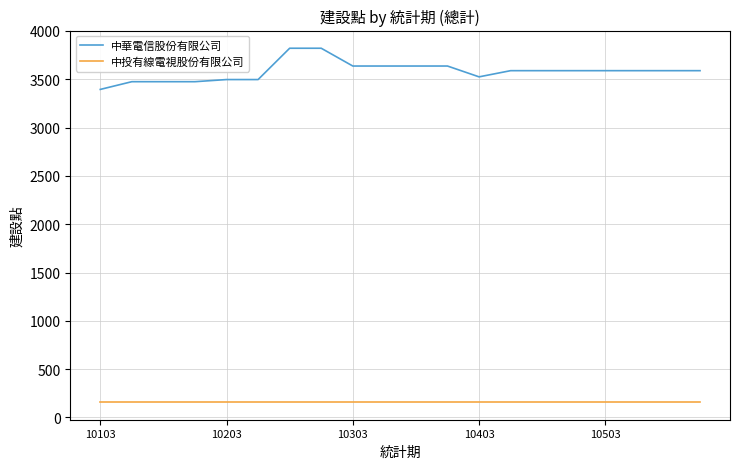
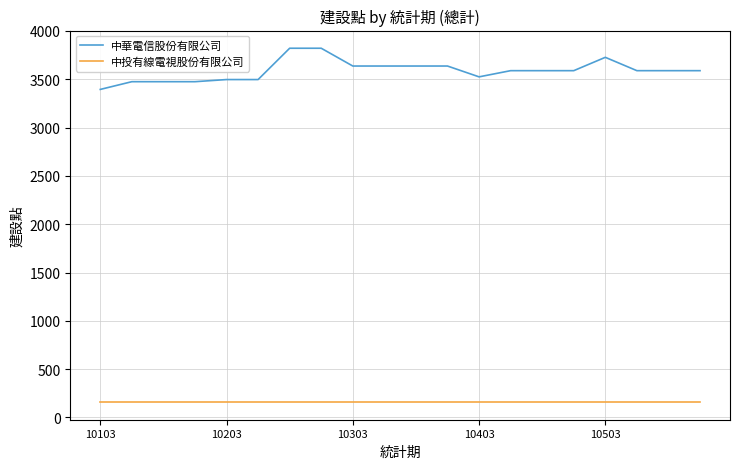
  {
    "中華電信股份有限公司": {
      "10103": 3400,
      "10203": 3500,
      "10303": 3600,
      "10403": 3500,
-     "10503": 3600
+     "10503": 3700
    },
    "中投有線電視股份有限公司": {
      "10103": 200,
      "10203": 200,
      "10303": 200,
      "10403": 200,
      "10503": 200
    }
  }
